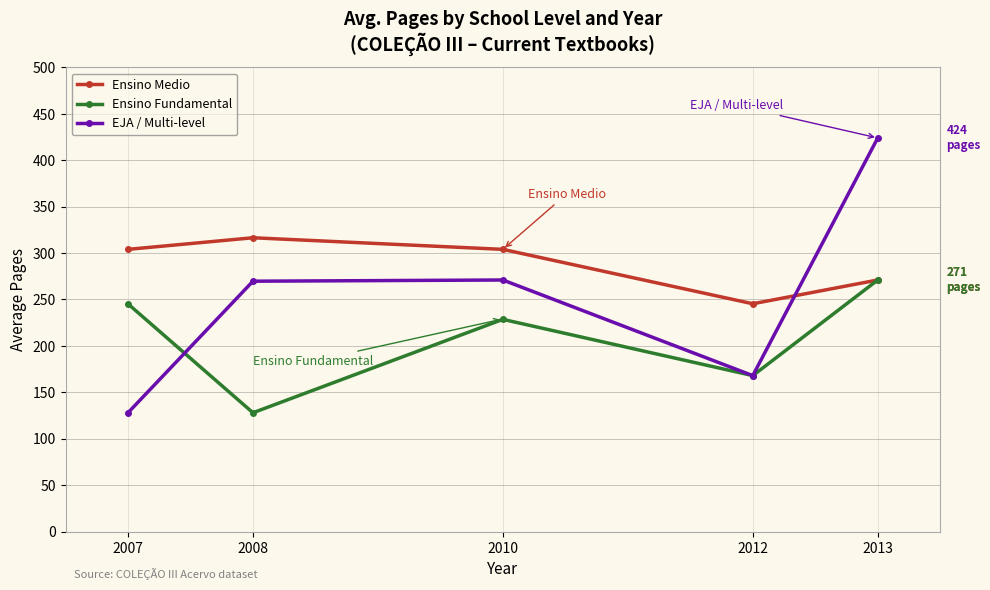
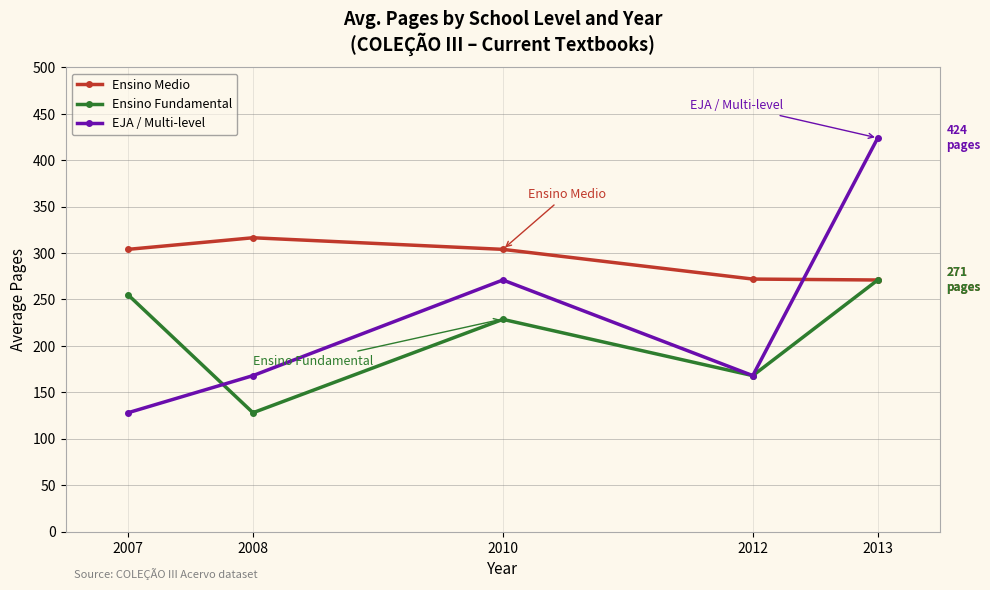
  {
    "Ensino Medio": {
      "2007": 300,
      "2008": 320,
      "2010": 300,
-     "2012": 250
+     "2012": 270
    },
    "Ensino Fundamental": {
-     "2007": 250,
+     "2007": 260,
      "2008": 130,
      "2010": 230
    },
    "EJA / Multi-level": {
      "2007": 130,
-     "2008": 270,
+     "2008": 170,
      "2010": 270,
      "2013": 420
    }
  }
